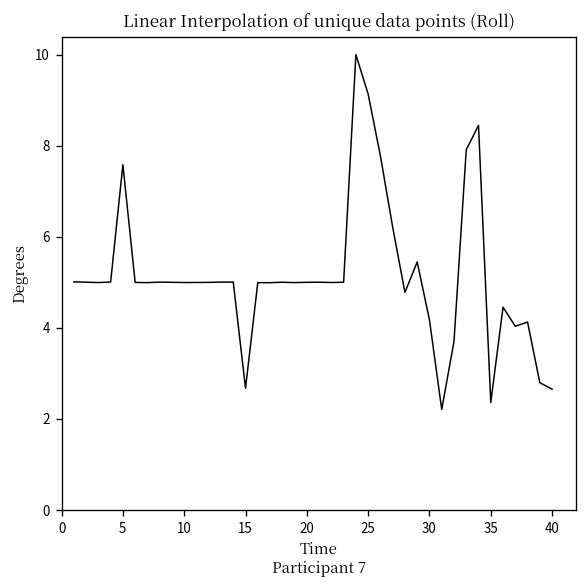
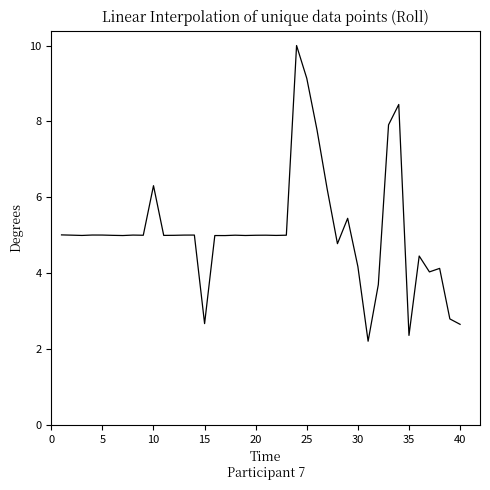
  {
-   "5": 7.6,
-   "10": 5.0,
+   "5": 5.0,
+   "10": 6.3,
    "15": 2.7,
    "20": 5.0,
    "25": 9.1,
    "30": 4.2,
    "35": 2.4,
    "40": 2.7
  }
